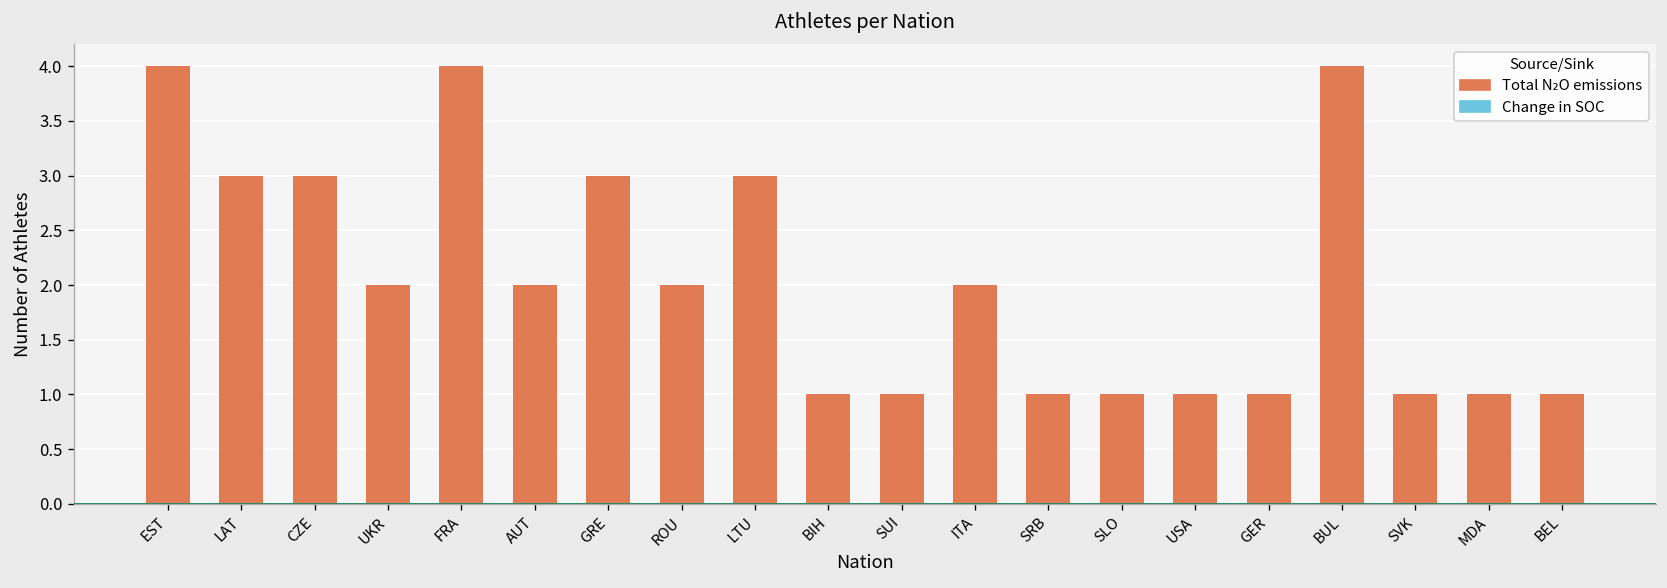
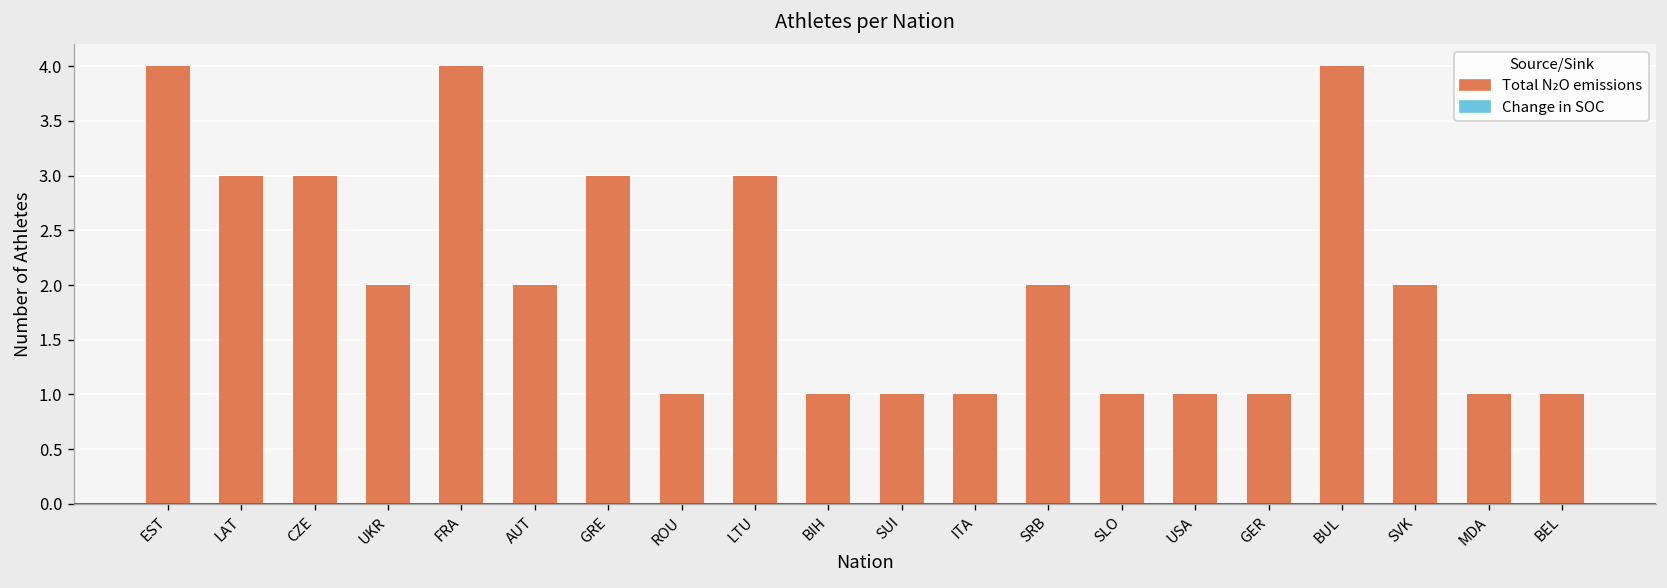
  {
    "EST": 4,
    "LAT": 3,
    "CZE": 3,
    "UKR": 2,
    "FRA": 4,
    "AUT": 2,
    "GRE": 3,
-   "ROU": 2,
+   "ROU": 1,
    "LTU": 3,
    "BIH": 1,
    "SUI": 1,
-   "ITA": 2,
-   "SRB": 1,
+   "ITA": 1,
+   "SRB": 2,
    "SLO": 1,
    "USA": 1,
    "GER": 1,
    "BUL": 4,
-   "SVK": 1,
+   "SVK": 2,
    "MDA": 1,
    "BEL": 1
  }
